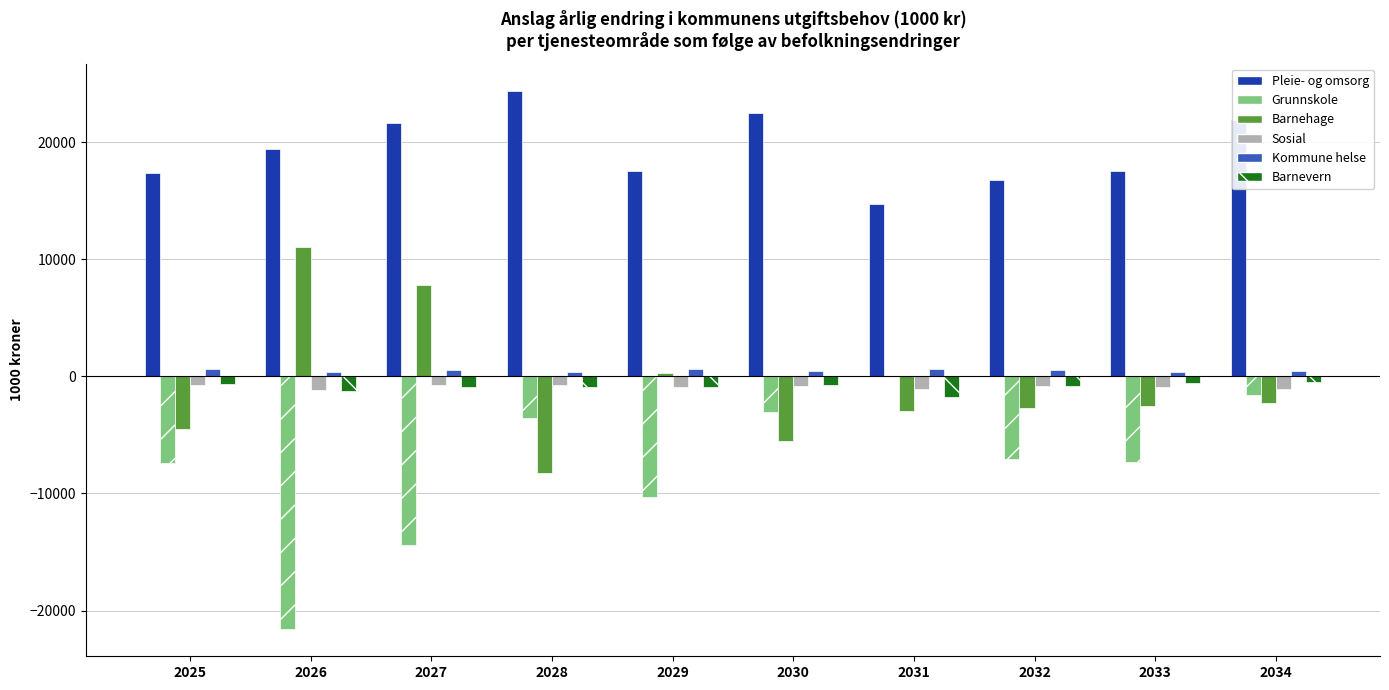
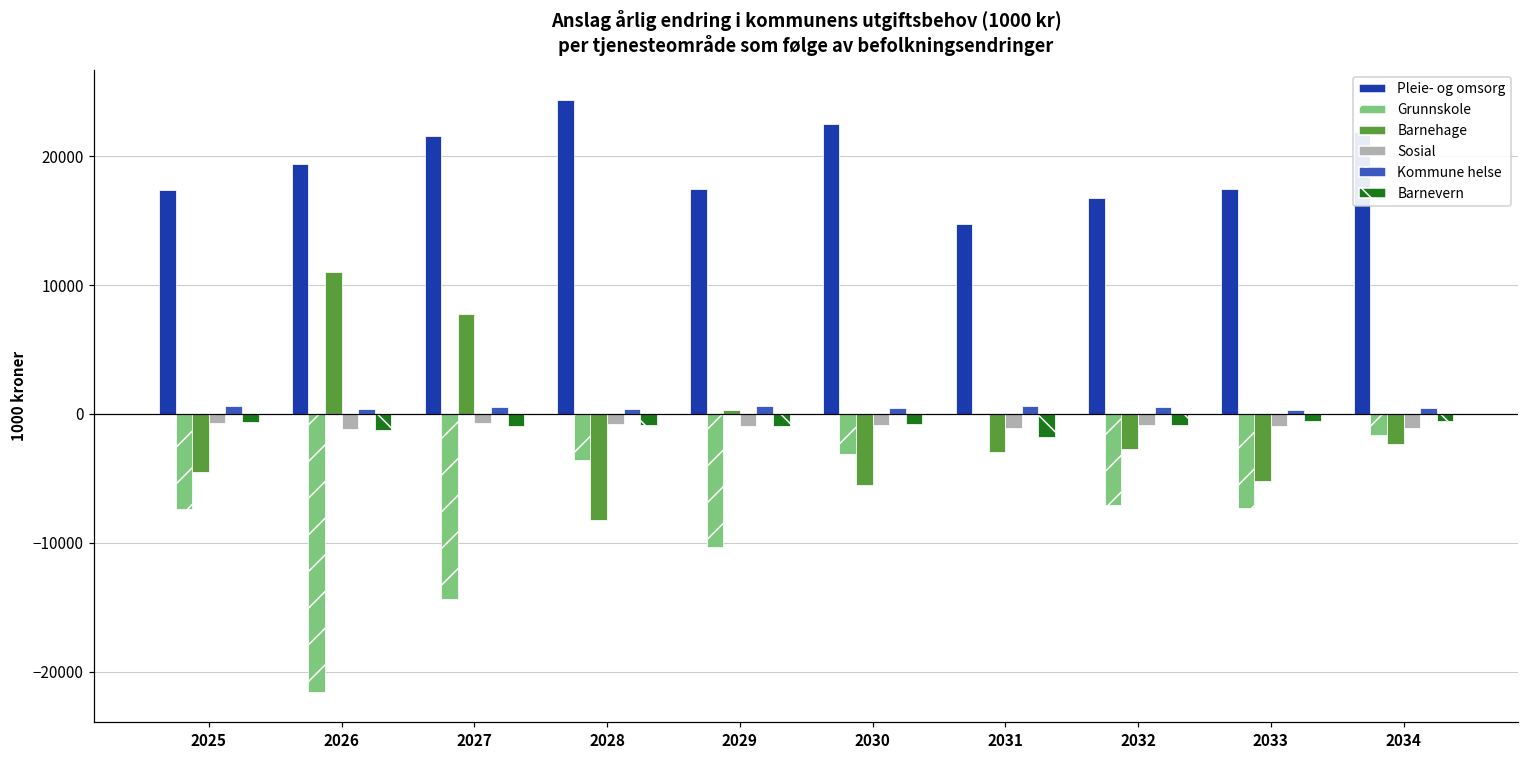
  {
    "Grunnskole": {
      "2025": -7400,
      "2026": -21600,
      "2027": -14400,
      "2028": -3600,
      "2029": -10300,
      "2030": -3100,
      "2032": -7100,
      "2033": -7300,
      "2034": -1600
    },
    "Barnehage": {
      "2025": -4500,
      "2026": 11000,
      "2027": 7800,
      "2028": -8200,
      "2029": 300,
      "2030": -5500,
      "2031": -2900,
      "2032": -2700,
-     "2033": -2500,
+     "2033": -5200,
      "2034": -2300
    },
    "Sosial": {
      "2025": -700,
      "2026": -1200,
      "2027": -700,
      "2028": -700,
      "2029": -900,
      "2030": -800,
      "2031": -1100,
      "2032": -900,
      "2033": -900,
      "2034": -1100
    },
    "Barnevern": {
      "2025": -700,
      "2026": -1200,
      "2027": -900,
      "2028": -900,
      "2029": -900,
      "2030": -800,
      "2031": -1800,
      "2032": -800,
      "2033": -600,
      "2034": -500
    }
  }
